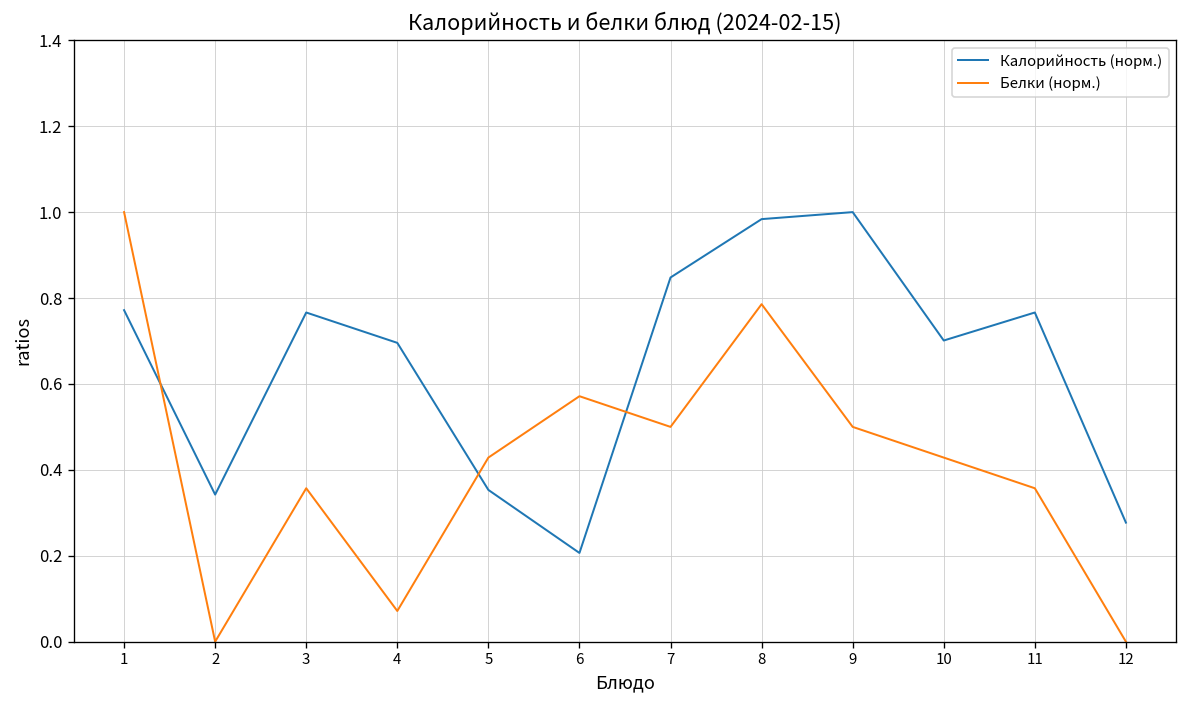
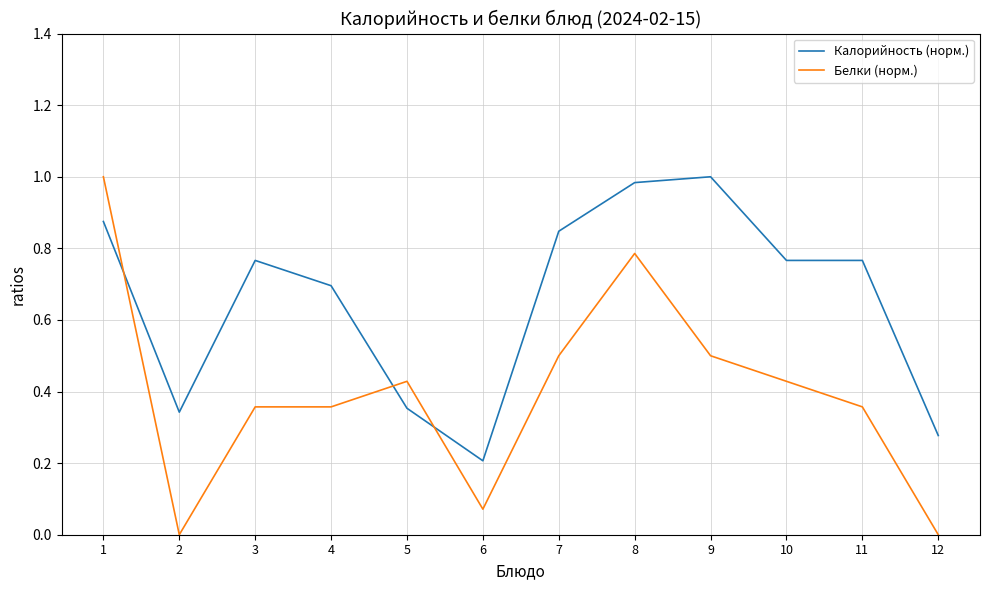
  {
    "Калорийность (норм.)": {
-     "1": 0.77,
+     "1": 0.88,
      "2": 0.34,
      "3": 0.77,
      "4": 0.70,
      "5": 0.35,
      "6": 0.21,
      "7": 0.85,
      "8": 0.98,
      "9": 1.00,
-     "10": 0.70,
+     "10": 0.77,
      "11": 0.77,
      "12": 0.28
    },
    "Белки (норм.)": {
      "1": 1.00,
      "2": 0.00,
      "3": 0.36,
-     "4": 0.07,
+     "4": 0.36,
      "5": 0.43,
-     "6": 0.57,
+     "6": 0.07,
      "7": 0.50,
      "8": 0.79,
      "9": 0.50,
      "10": 0.43,
      "11": 0.36,
      "12": 0.00
    }
  }
